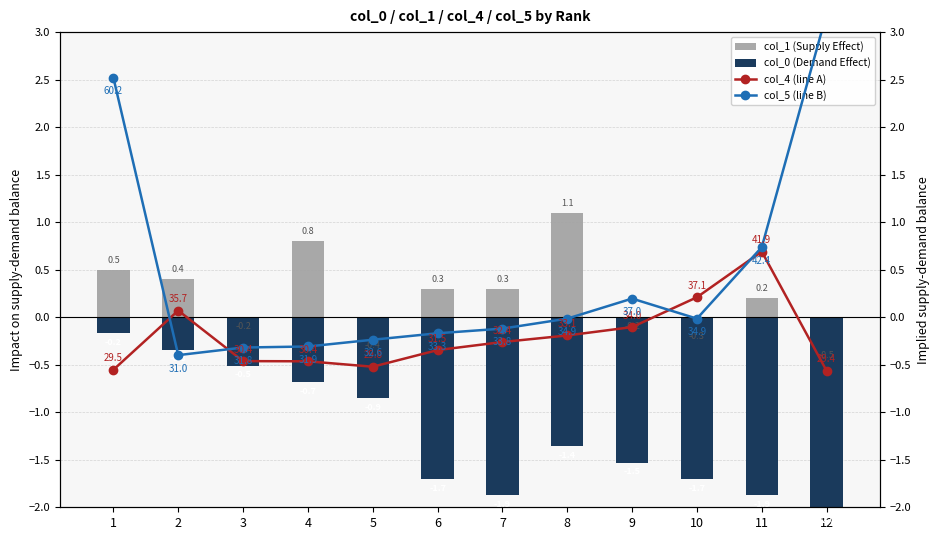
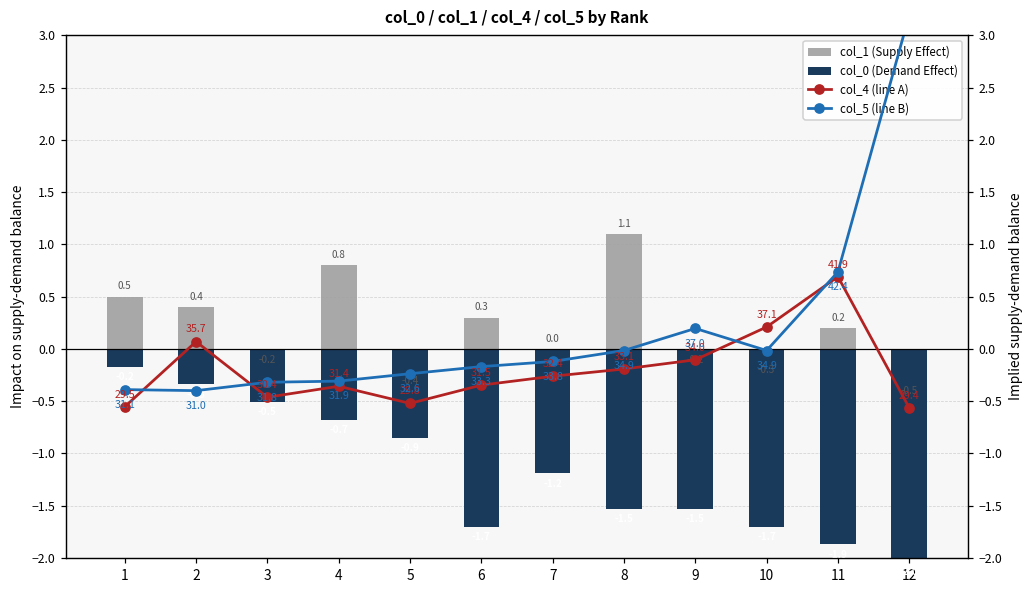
  {
    "col_1 (Supply Effect)": {
      "1": 0.5,
      "2": 0.4,
      "4": 0.8,
      "6": 0.3,
-     "7": 0.3,
+     "7": 0.0,
      "8": 1.1,
      "11": 0.2
    },
    "col_0 (Demand Effect)": {
      "1": -0.2,
      "2": -0.3,
-     "7": -1.9,
-     "8": -1.4,
+     "7": -1.2,
+     "8": -1.5,
      "9": -1.5,
      "10": -1.7,
      "11": -1.9
    },
    "col_4 (line A)": {
-     "4": 30.4
+     "4": 31.4
    },
    "col_5 (line B)": {
-     "1": 60.2
+     "1": 31.1
    }
  }
